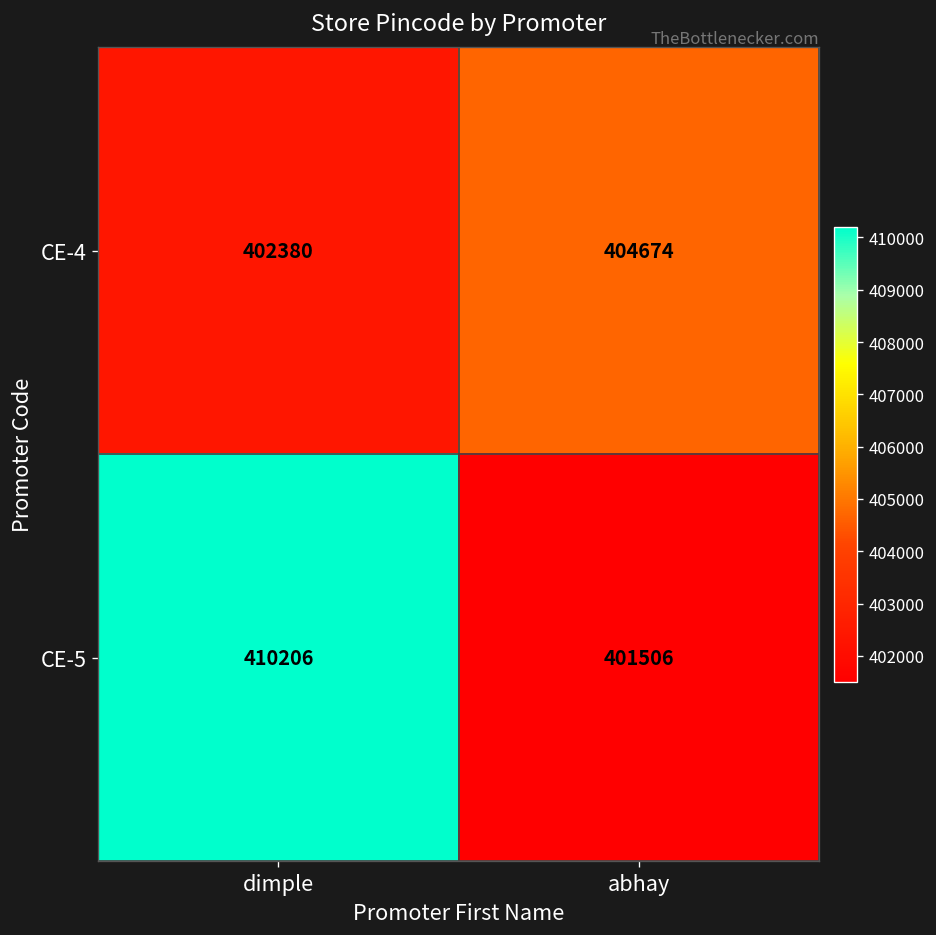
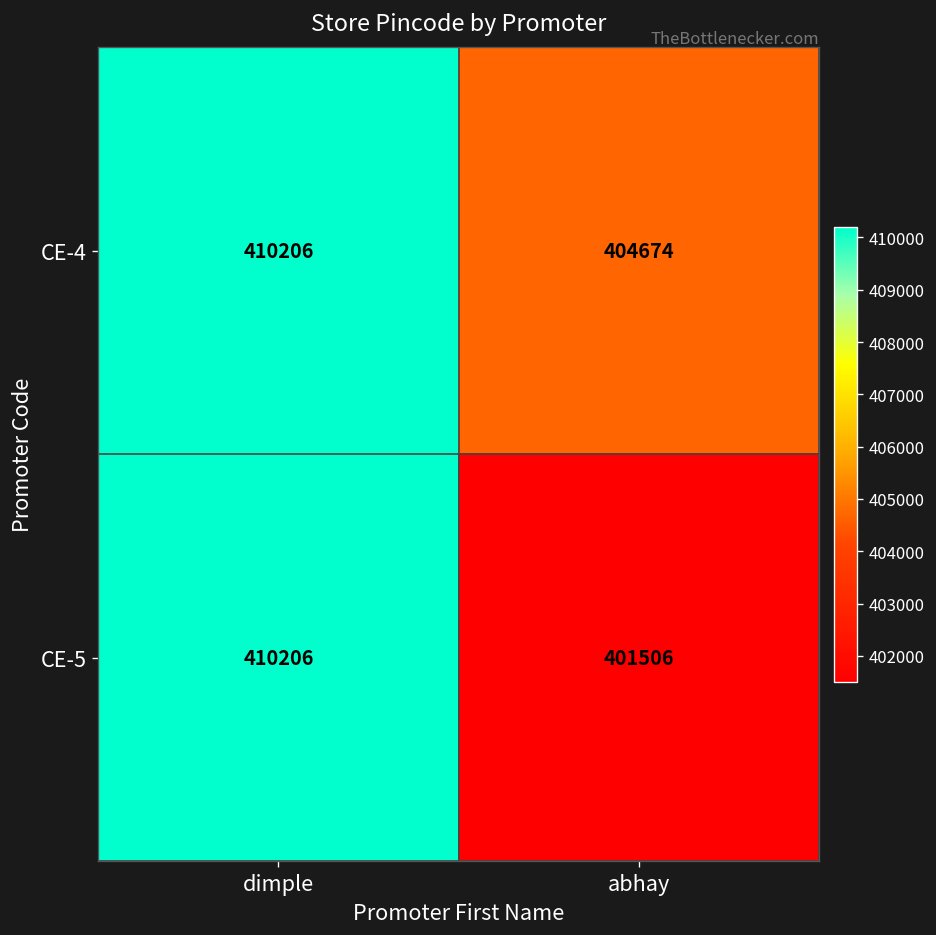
  {
    "CE-4": {
-     "dimple": 402380,
+     "dimple": 410206,
      "abhay": 404674
    },
    "CE-5": {
      "dimple": 410206,
      "abhay": 401506
    }
  }
